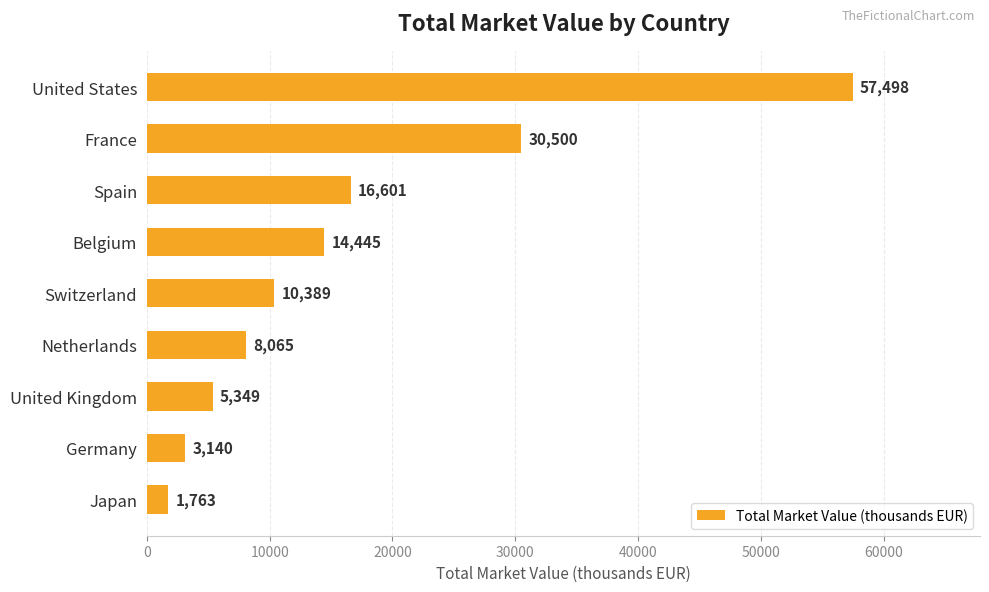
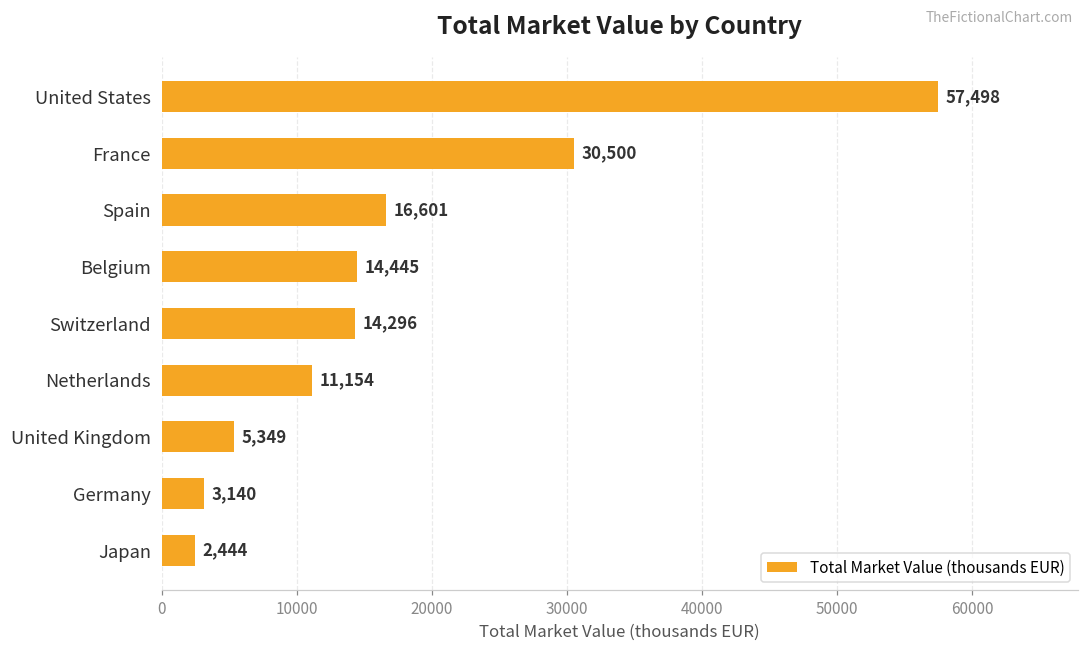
  {
    "United States": "57,498",
    "France": "30,500",
    "Spain": "16,601",
    "Belgium": "14,445",
-   "Switzerland": "10,389",
-   "Netherlands": "8,065",
+   "Switzerland": "14,296",
+   "Netherlands": "11,154",
    "United Kingdom": "5,349",
    "Germany": "3,140",
-   "Japan": "1,763"
+   "Japan": "2,444"
  }
